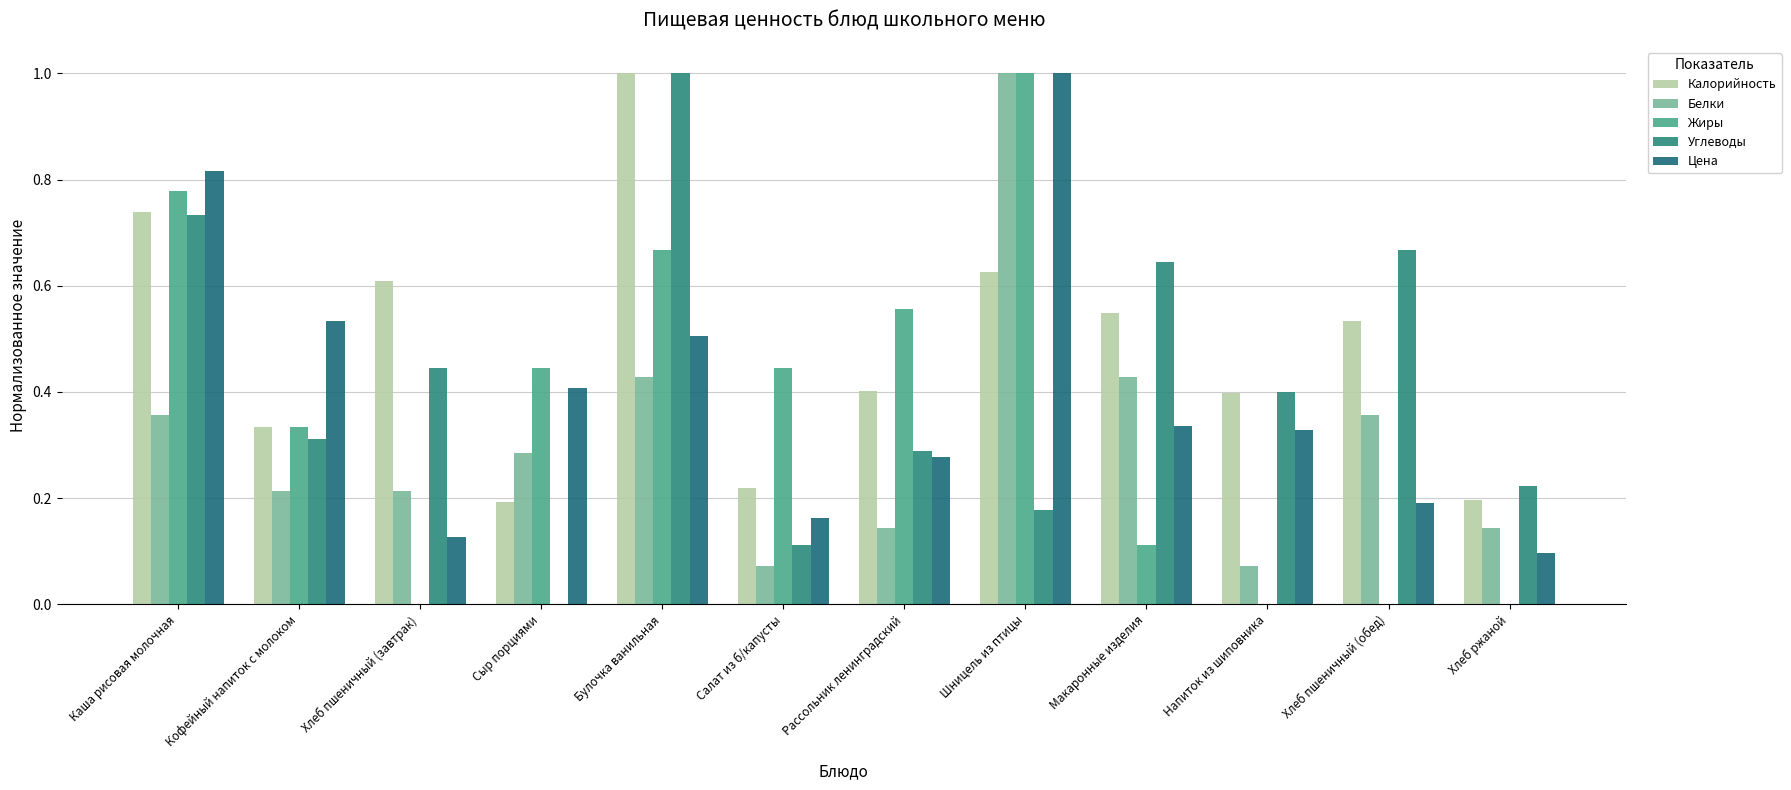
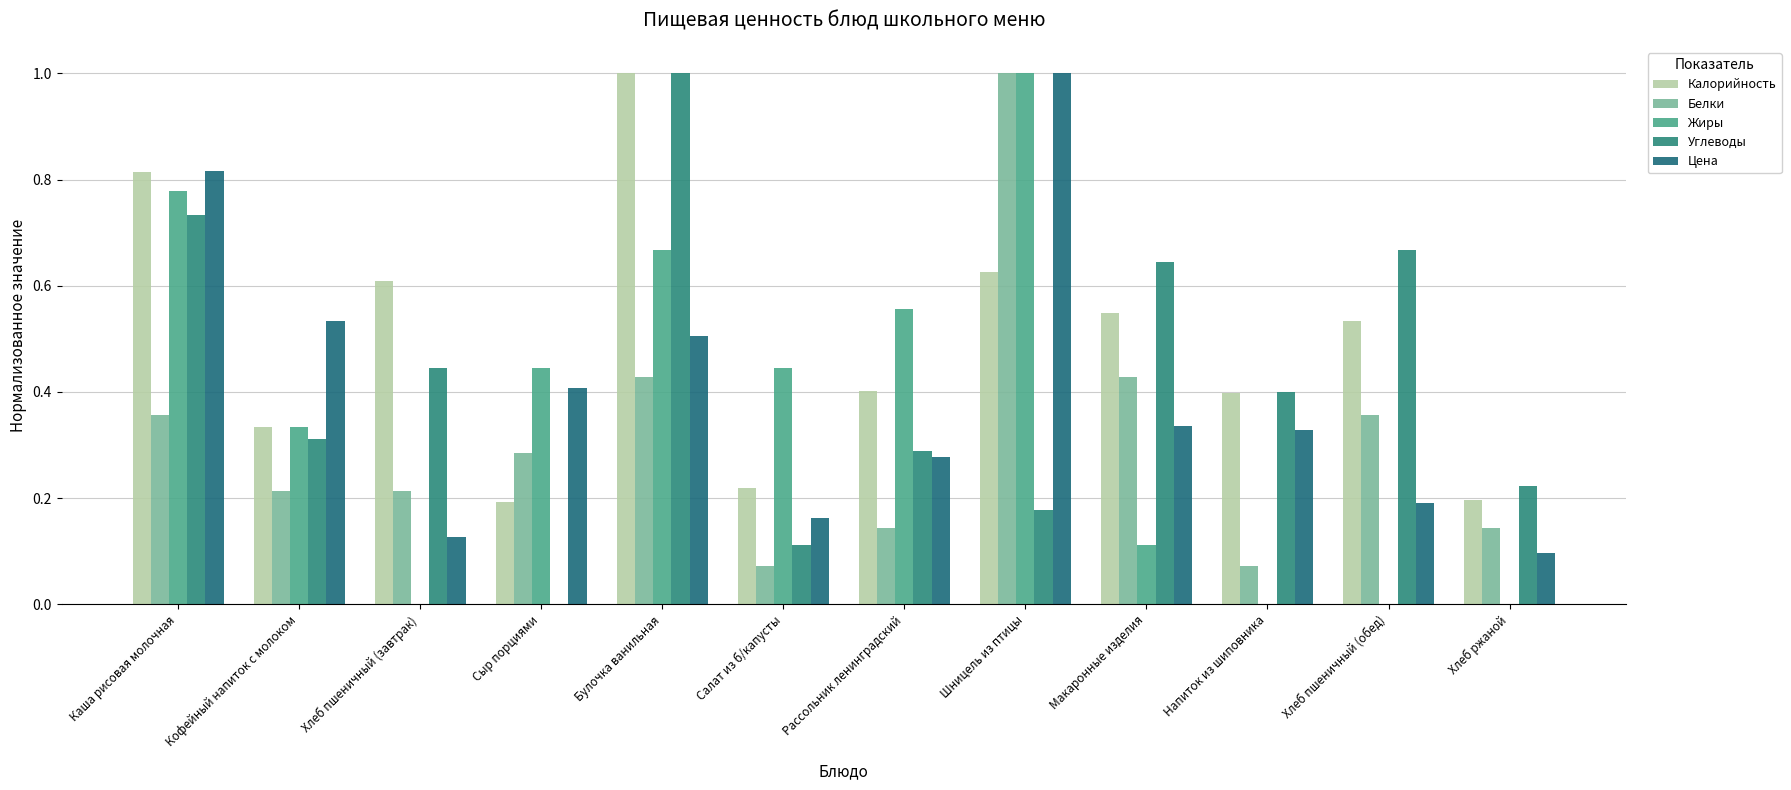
  {
    "Калорийность": {
-     "Каша рисовая молочная": 0.74,
+     "Каша рисовая молочная": 0.81,
      "Кофейный напиток с молоком": 0.33,
      "Хлеб пшеничный (завтрак)": 0.61,
      "Сыр порциями": 0.19,
      "Булочка ванильная": 1.00,
      "Салат из б/капусты": 0.22,
      "Рассольник ленинградский": 0.40,
      "Шницель из птицы": 0.63,
      "Макаронные изделия": 0.55,
      "Напиток из шиповника": 0.40,
      "Хлеб пшеничный (обед)": 0.53,
      "Хлеб ржаной": 0.20
    }
  }
